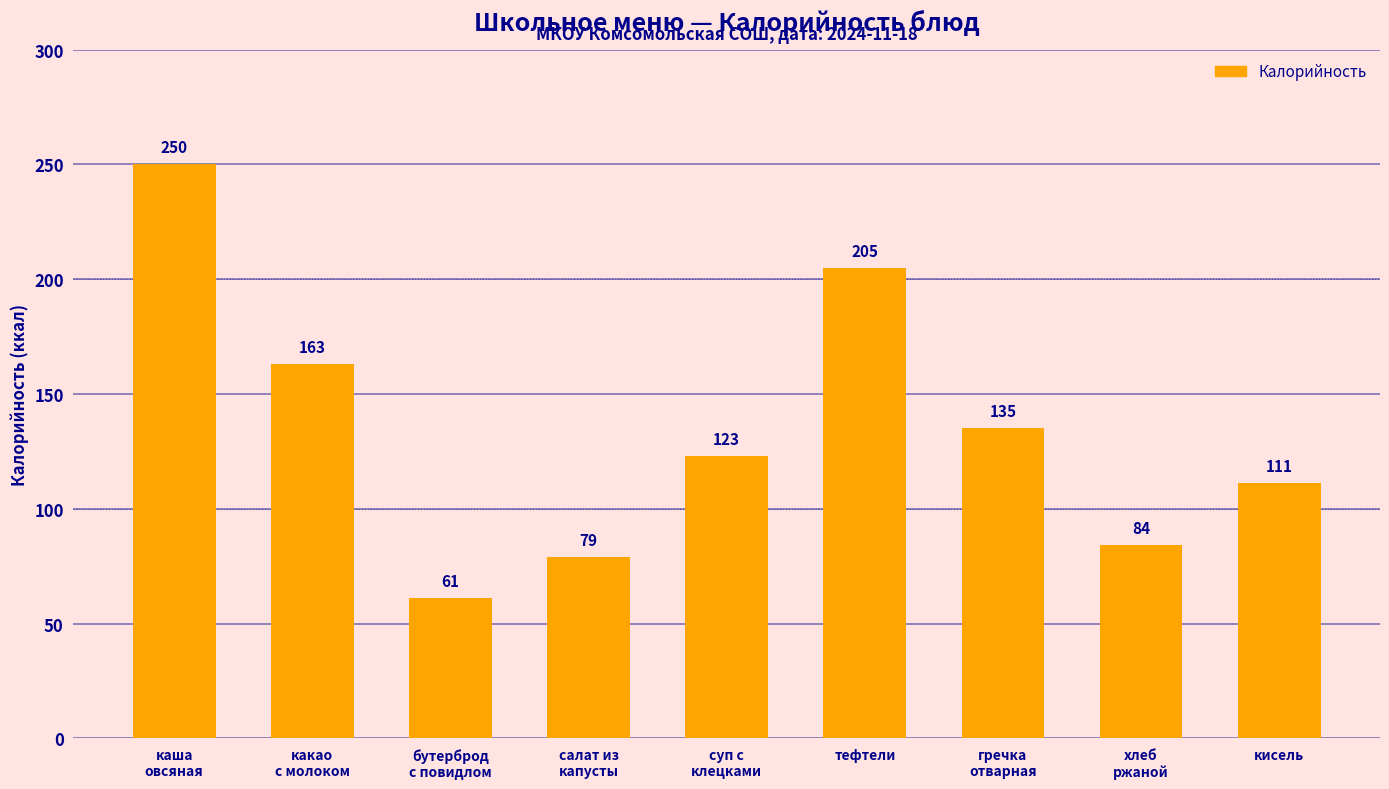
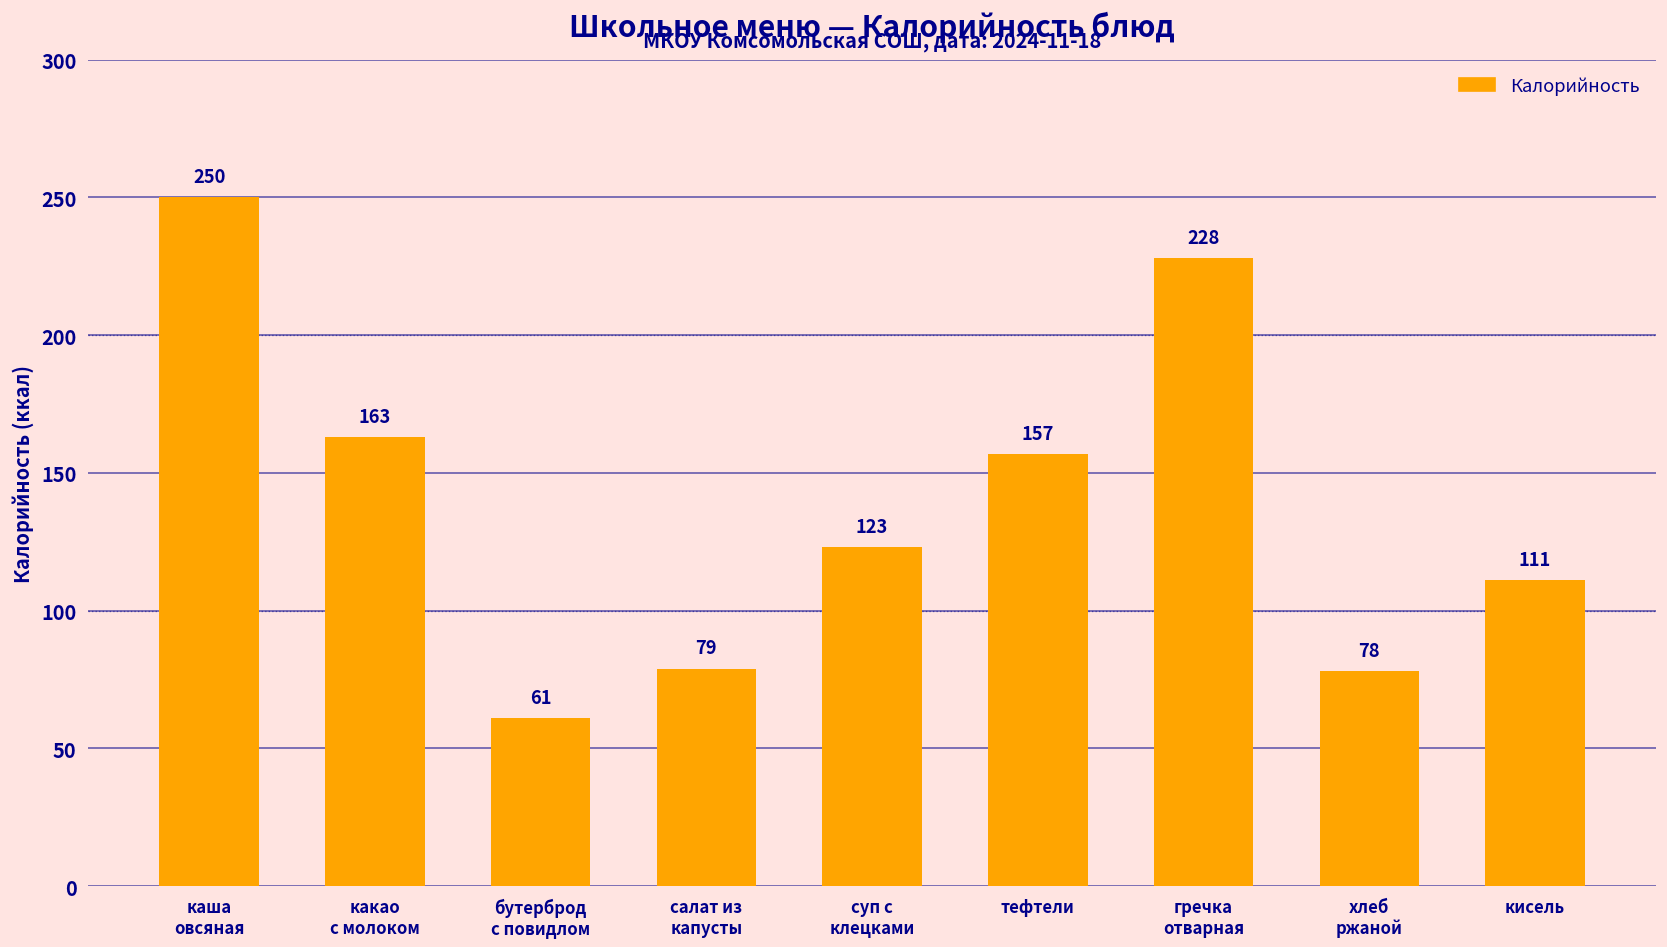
  {
    "каша овсяная": 250,
    "какао с молоком": 163,
    "бутерброд с повидлом": 61,
    "салат из капусты": 79,
    "суп с клецками": 123,
-   "тефтели": 205,
-   "гречка отварная": 135,
-   "хлеб ржаной": 84,
+   "тефтели": 157,
+   "гречка отварная": 228,
+   "хлеб ржаной": 78,
    "кисель": 111
  }
